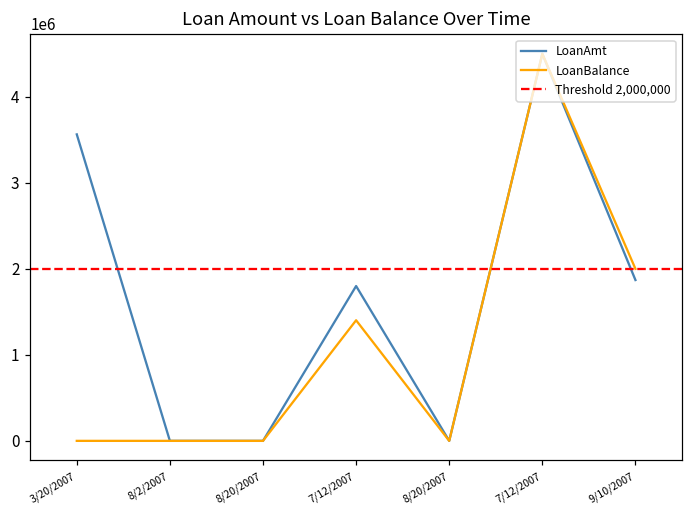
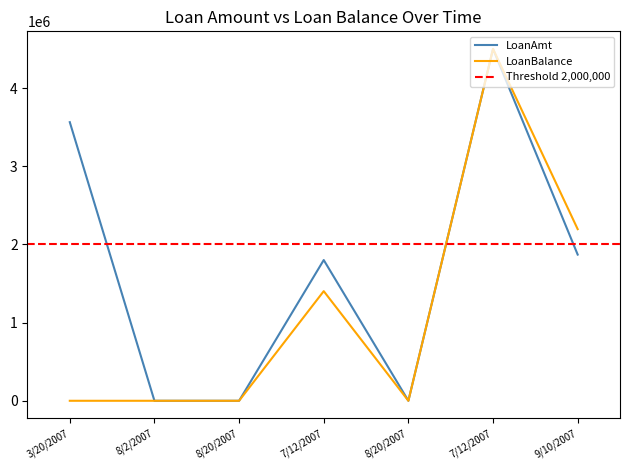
  {
    "LoanAmt": {
      "3/20/2007": 3600000,
      "9/10/2007": 1900000
    },
    "LoanBalance": {
      "3/20/2007": 0,
-     "9/10/2007": 2000000
+     "9/10/2007": 2200000
    }
  }
